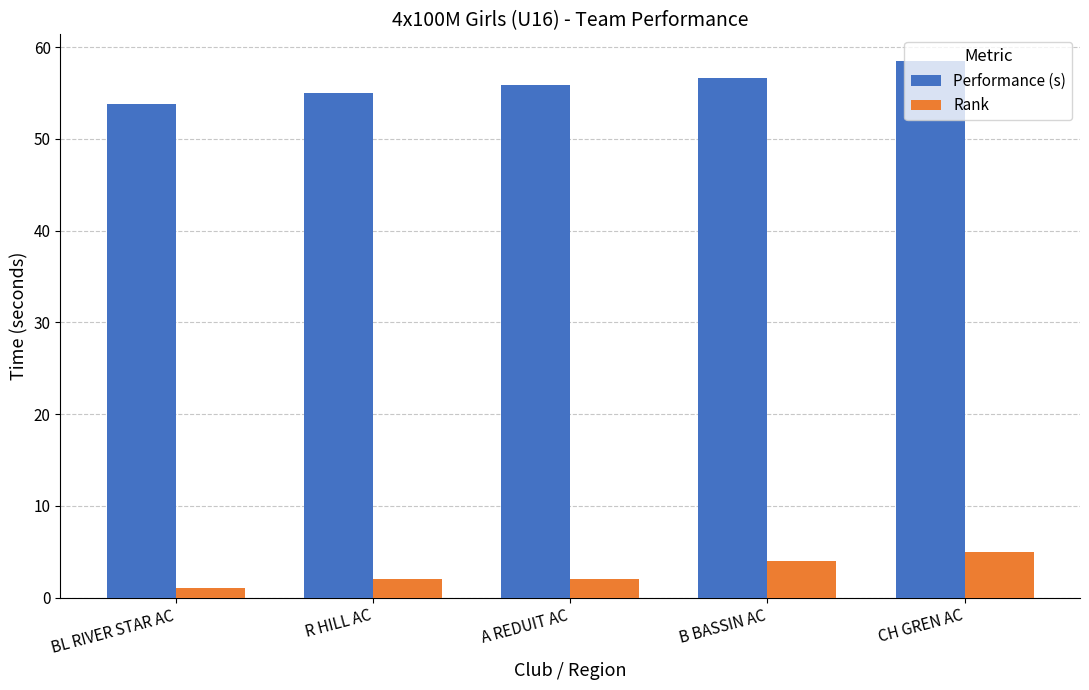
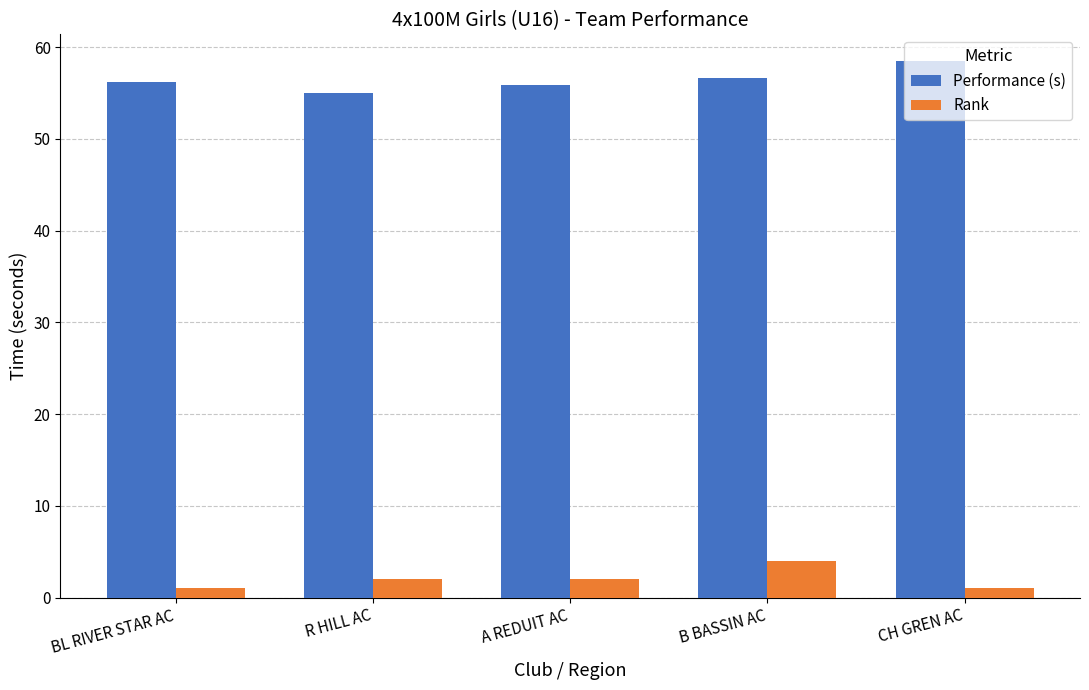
  {
    "Performance (s)": {
-     "BL RIVER STAR AC": 54,
+     "BL RIVER STAR AC": 56,
      "R HILL AC": 55,
      "A REDUIT AC": 56,
      "B BASSIN AC": 57
    },
    "Rank": {
      "BL RIVER STAR AC": 1,
      "R HILL AC": 2,
      "A REDUIT AC": 2,
      "B BASSIN AC": 4,
-     "CH GREN AC": 5
+     "CH GREN AC": 1
    }
  }
